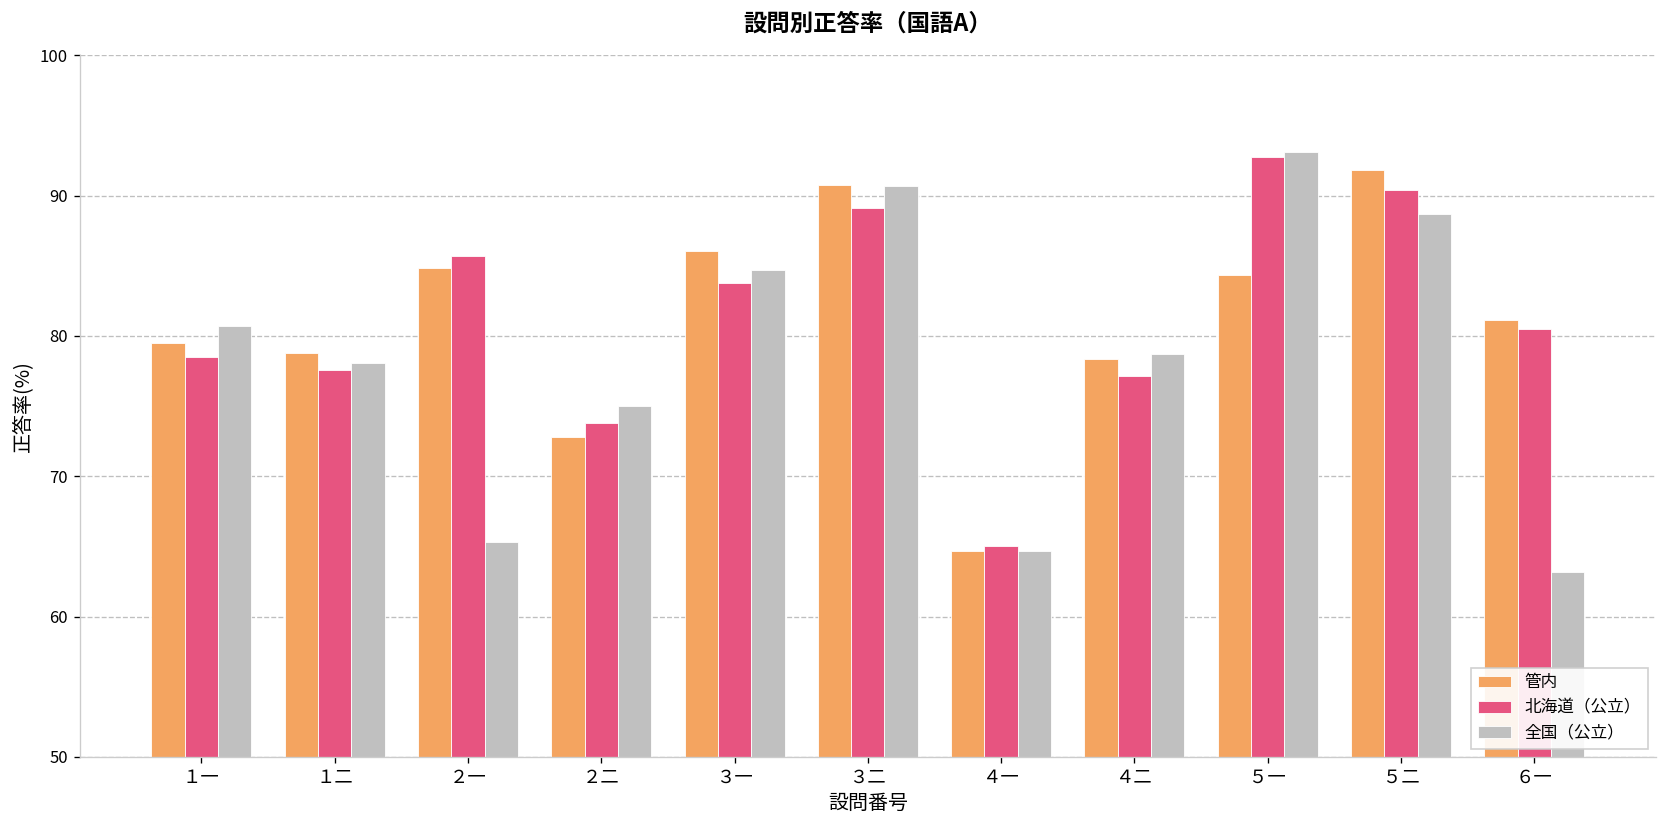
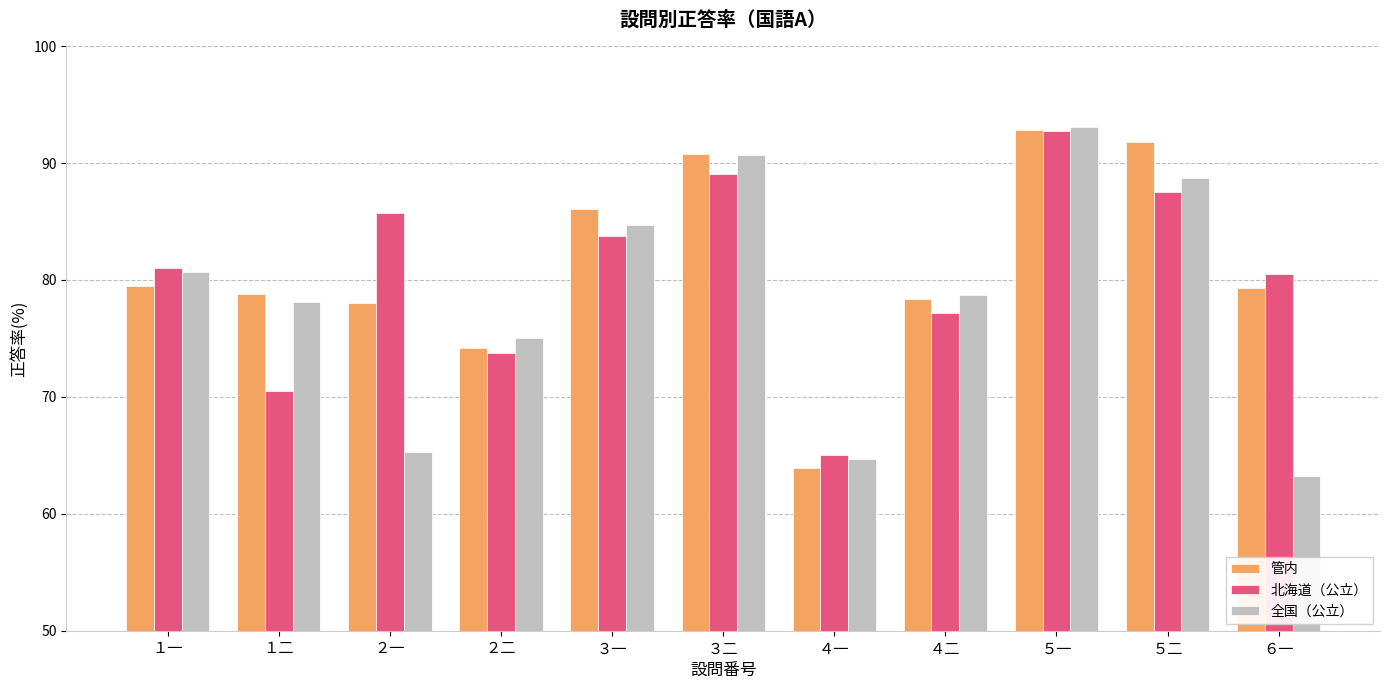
  {
    "管内": {
      "１一": 79.5,
      "１二": 78.8,
-     "２一": 84.9,
-     "２二": 72.8,
+     "２一": 78.0,
+     "２二": 74.2,
      "３一": 86.1,
      "３二": 90.8,
-     "４一": 64.7,
+     "４一": 63.9,
      "４二": 78.4,
-     "５一": 84.3,
+     "５一": 92.8,
      "５二": 91.8,
-     "６一": 81.1
+     "６一": 79.3
    },
    "北海道（公立）": {
-     "１一": 78.5,
-     "１二": 77.6,
+     "１一": 81.0,
+     "１二": 70.5,
      "２一": 85.7,
      "２二": 73.8,
      "３一": 83.7,
      "３二": 89.1,
      "４一": 65.0,
      "４二": 77.2,
      "５一": 92.8,
-     "５二": 90.4,
+     "５二": 87.5,
      "６一": 80.5
    },
    "全国（公立）": {
      "１一": 80.7,
      "１二": 78.1,
      "２一": 65.3,
      "２二": 75.0,
      "３一": 84.7,
      "３二": 90.7,
      "４一": 64.7,
      "４二": 78.7,
      "５一": 93.1,
      "５二": 88.7,
      "６一": 63.2
    }
  }
